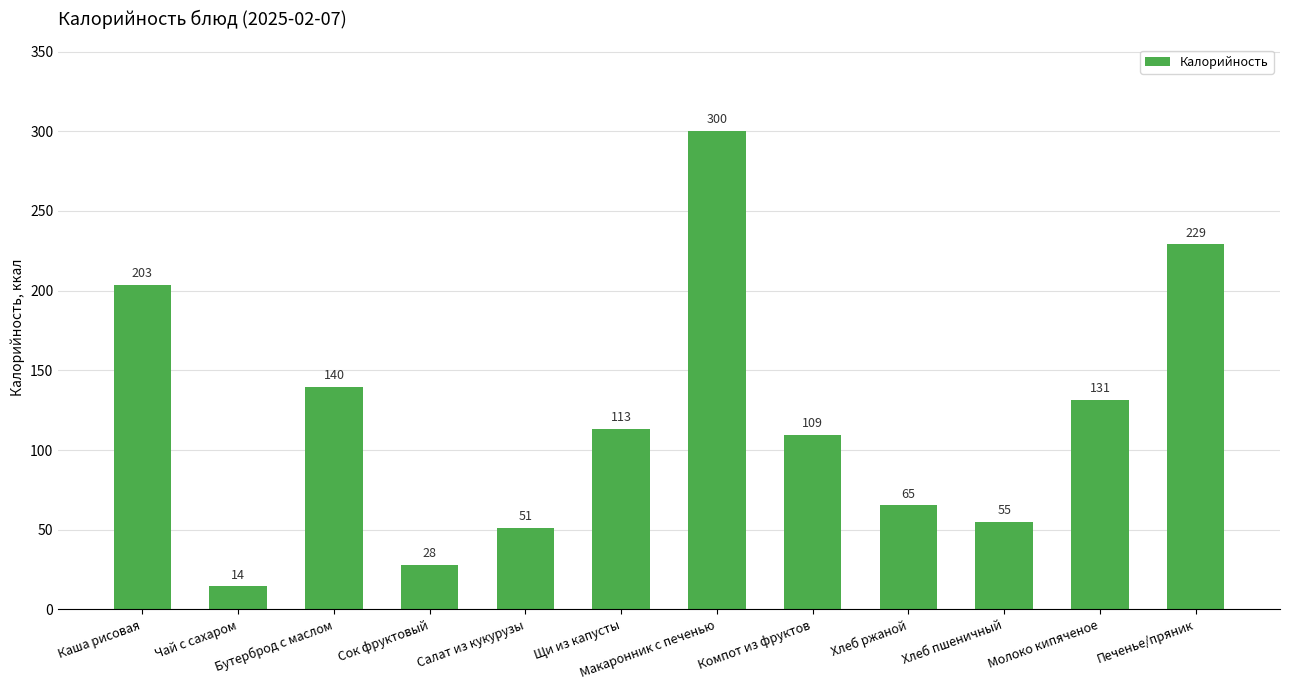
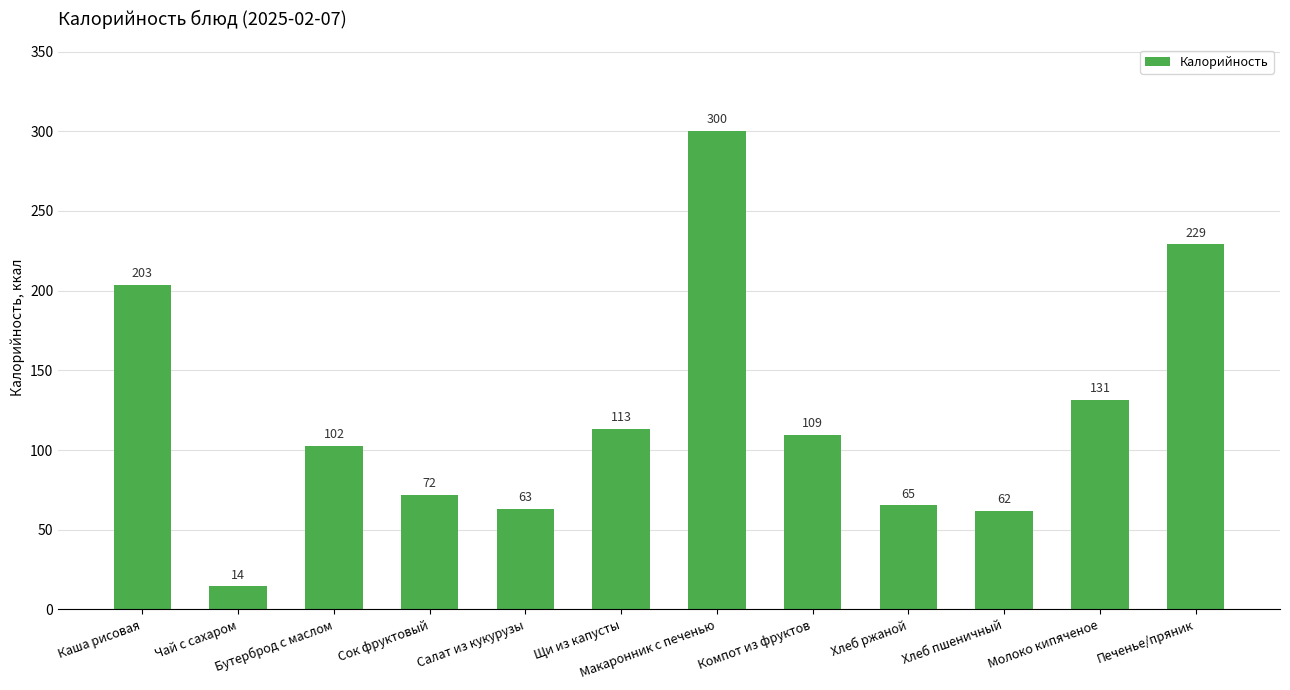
  {
    "Каша рисовая": 203,
    "Чай с сахаром": 14,
-   "Бутерброд с маслом": 140,
-   "Сок фруктовый": 28,
-   "Салат из кукурузы": 51,
+   "Бутерброд с маслом": 102,
+   "Сок фруктовый": 72,
+   "Салат из кукурузы": 63,
    "Щи из капусты": 113,
    "Макаронник с печенью": 300,
    "Компот из фруктов": 109,
    "Хлеб ржаной": 65,
-   "Хлеб пшеничный": 55,
+   "Хлеб пшеничный": 62,
    "Молоко кипяченое": 131,
    "Печенье/пряник": 229
  }
